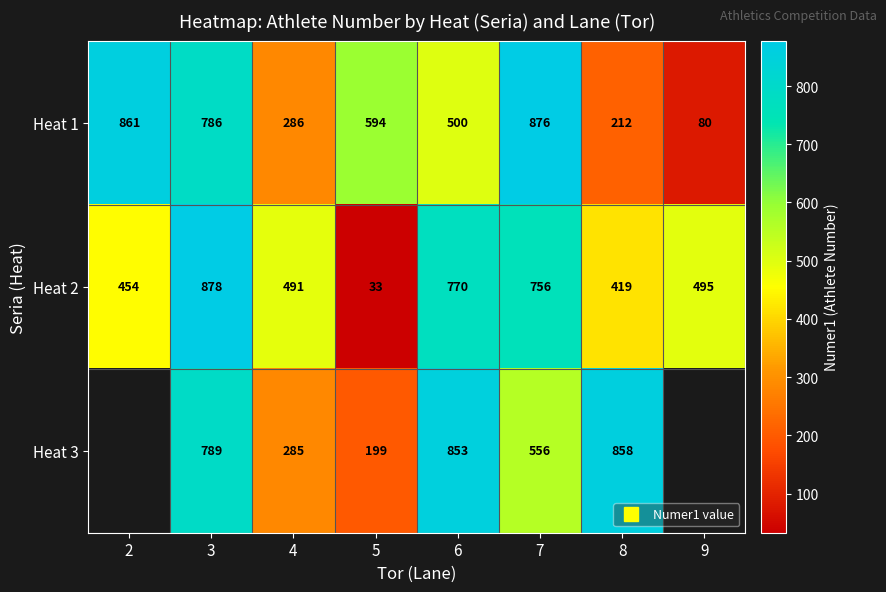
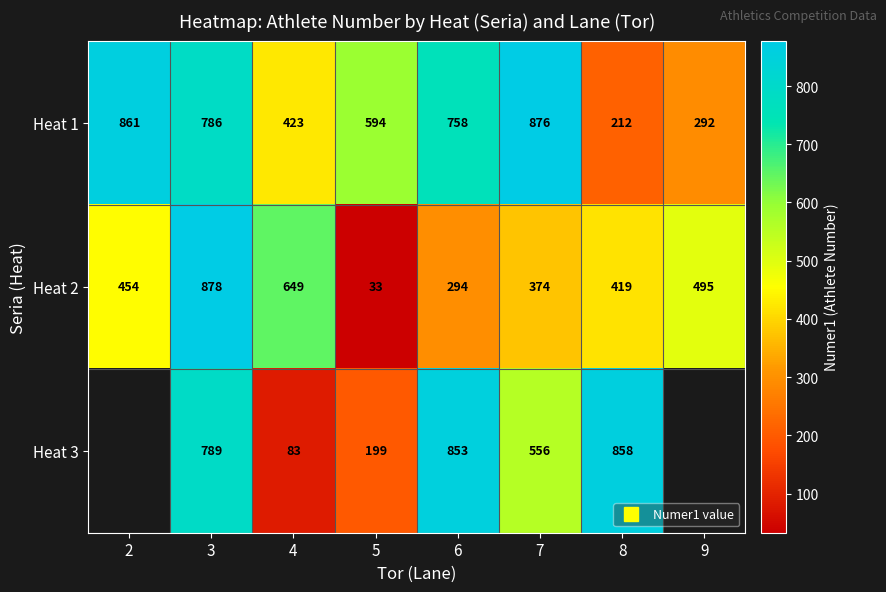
  {
    "Heat 1": {
      "2": 861,
      "3": 786,
-     "4": 286,
+     "4": 423,
      "5": 594,
-     "6": 500,
+     "6": 758,
      "7": 876,
      "8": 212,
-     "9": 80
+     "9": 292
    },
    "Heat 2": {
      "2": 454,
      "3": 878,
-     "4": 491,
+     "4": 649,
      "5": 33,
-     "6": 770,
-     "7": 756,
+     "6": 294,
+     "7": 374,
      "8": 419,
      "9": 495
    },
    "Heat 3": {
      "3": 789,
-     "4": 285,
+     "4": 83,
      "5": 199,
      "6": 853,
      "7": 556,
      "8": 858
    }
  }
